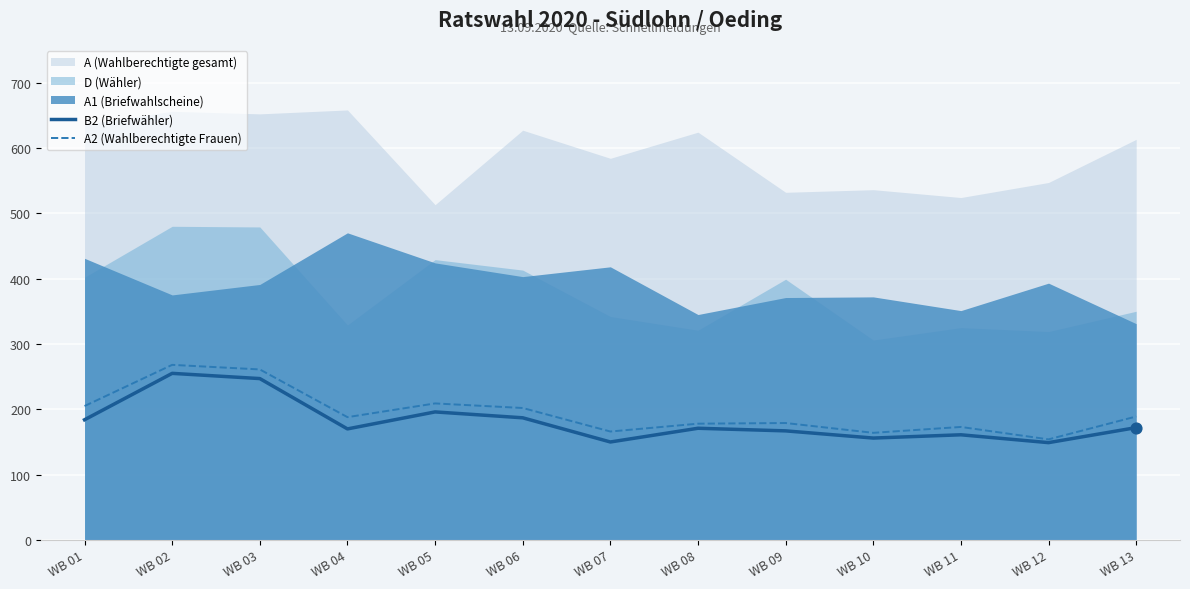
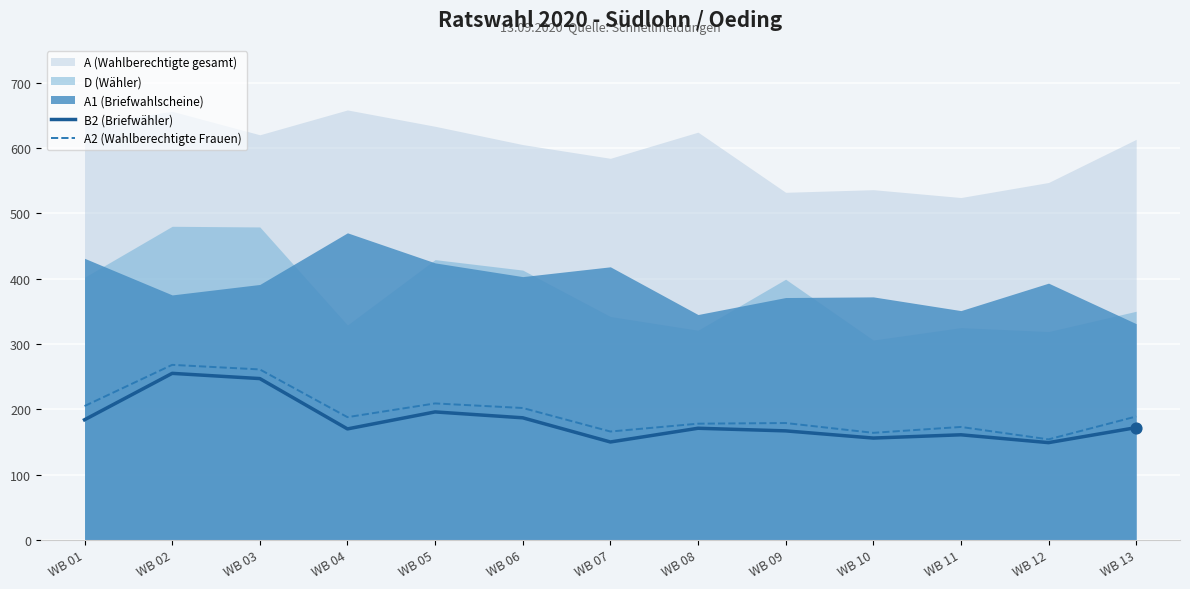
  {
    "A (Wahlberechtigte gesamt)": {
-     "WB 03": 650,
+     "WB 03": 620,
      "WB 04": 660,
-     "WB 05": 510,
-     "WB 06": 630,
+     "WB 05": 630,
+     "WB 06": 610,
      "WB 07": 580,
      "WB 08": 620,
      "WB 09": 530,
      "WB 10": 540,
      "WB 11": 520,
      "WB 12": 550,
      "WB 13": 610
    }
  }
